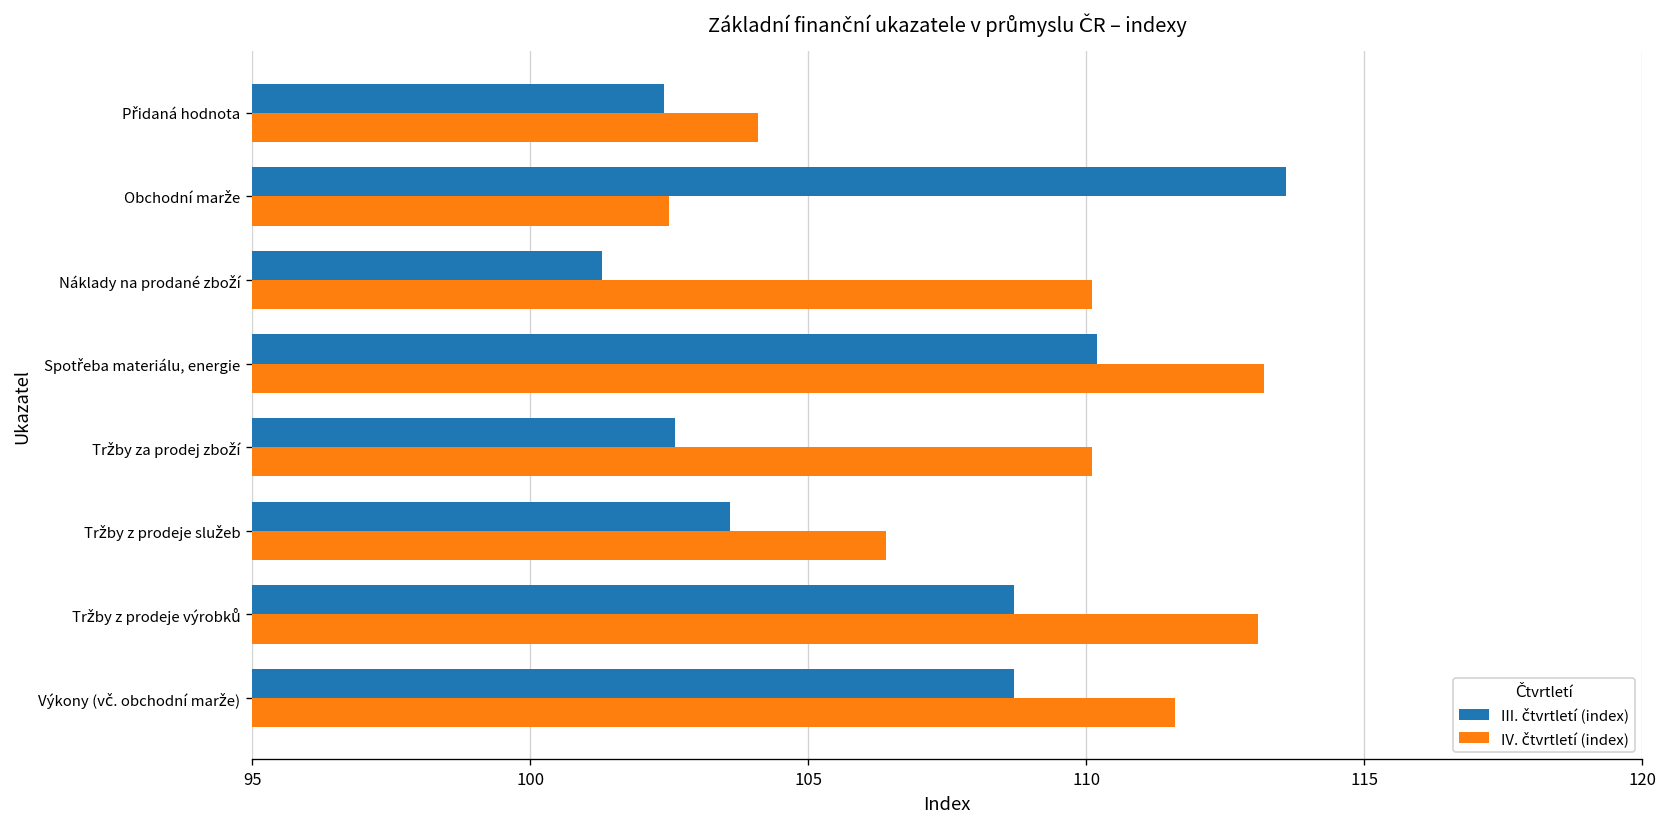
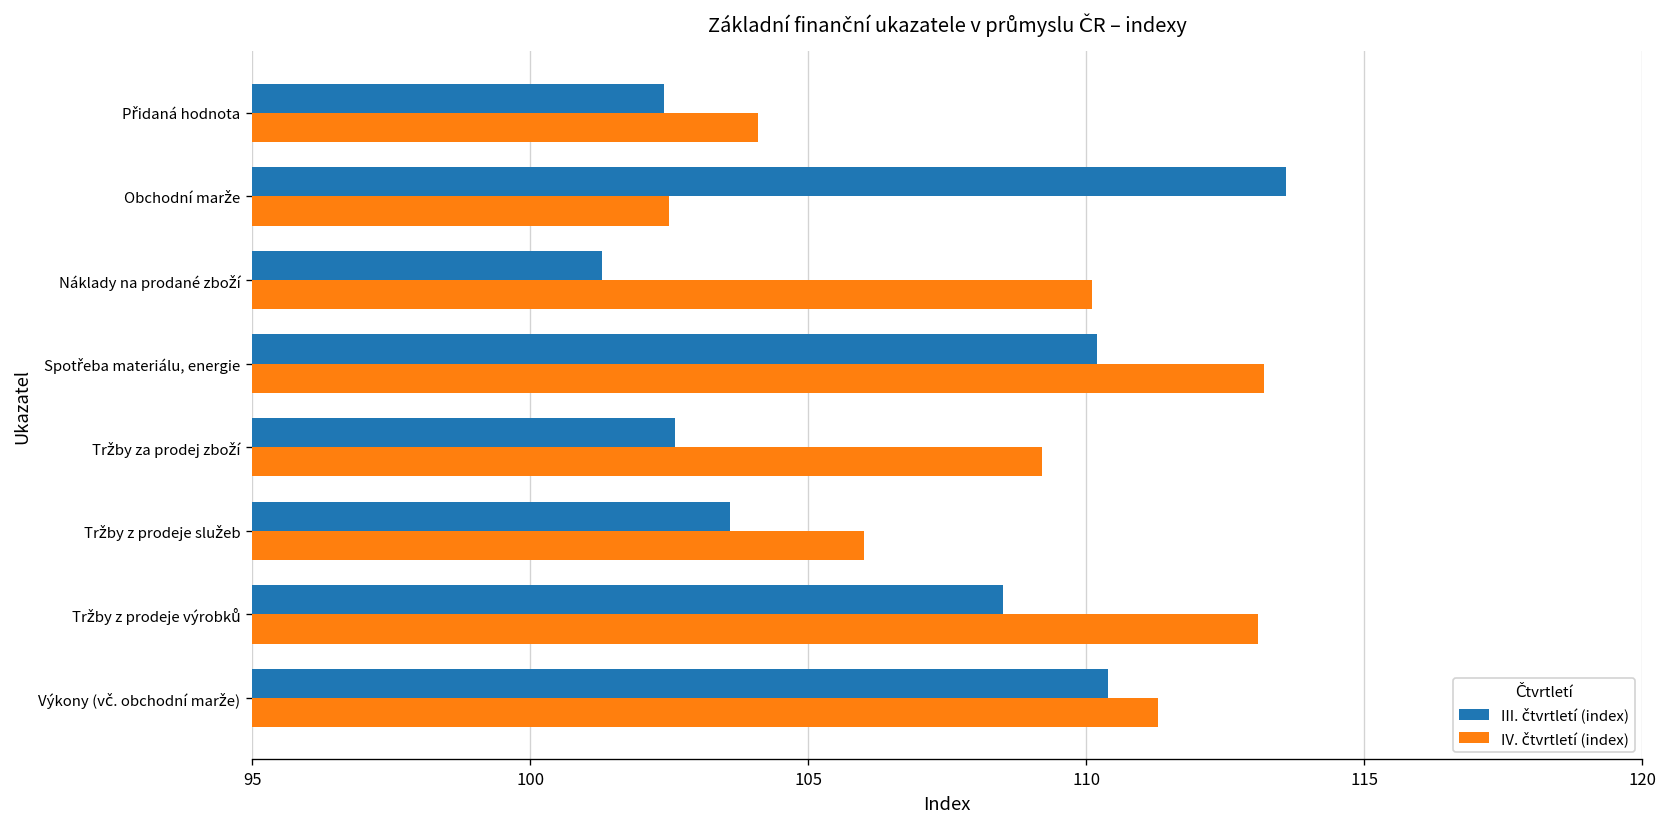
  {
    "III. čtvrtletí (index)": {
      "Přidaná hodnota": 102.4,
      "Obchodní marže": 113.6,
      "Náklady na prodané zboží": 101.3,
      "Spotřeba materiálu, energie": 110.2,
      "Tržby za prodej zboží": 102.6,
      "Tržby z prodeje služeb": 103.6,
-     "Tržby z prodeje výrobků": 108.7,
-     "Výkony (vč. obchodní marže)": 108.7
+     "Tržby z prodeje výrobků": 108.5,
+     "Výkony (vč. obchodní marže)": 110.4
    },
    "IV. čtvrtletí (index)": {
      "Přidaná hodnota": 104.1,
      "Obchodní marže": 102.5,
      "Náklady na prodané zboží": 110.1,
      "Spotřeba materiálu, energie": 113.2,
-     "Tržby za prodej zboží": 110.1,
-     "Tržby z prodeje služeb": 106.4,
+     "Tržby za prodej zboží": 109.2,
+     "Tržby z prodeje služeb": 106.0,
      "Tržby z prodeje výrobků": 113.1,
-     "Výkony (vč. obchodní marže)": 111.6
+     "Výkony (vč. obchodní marže)": 111.3
    }
  }
